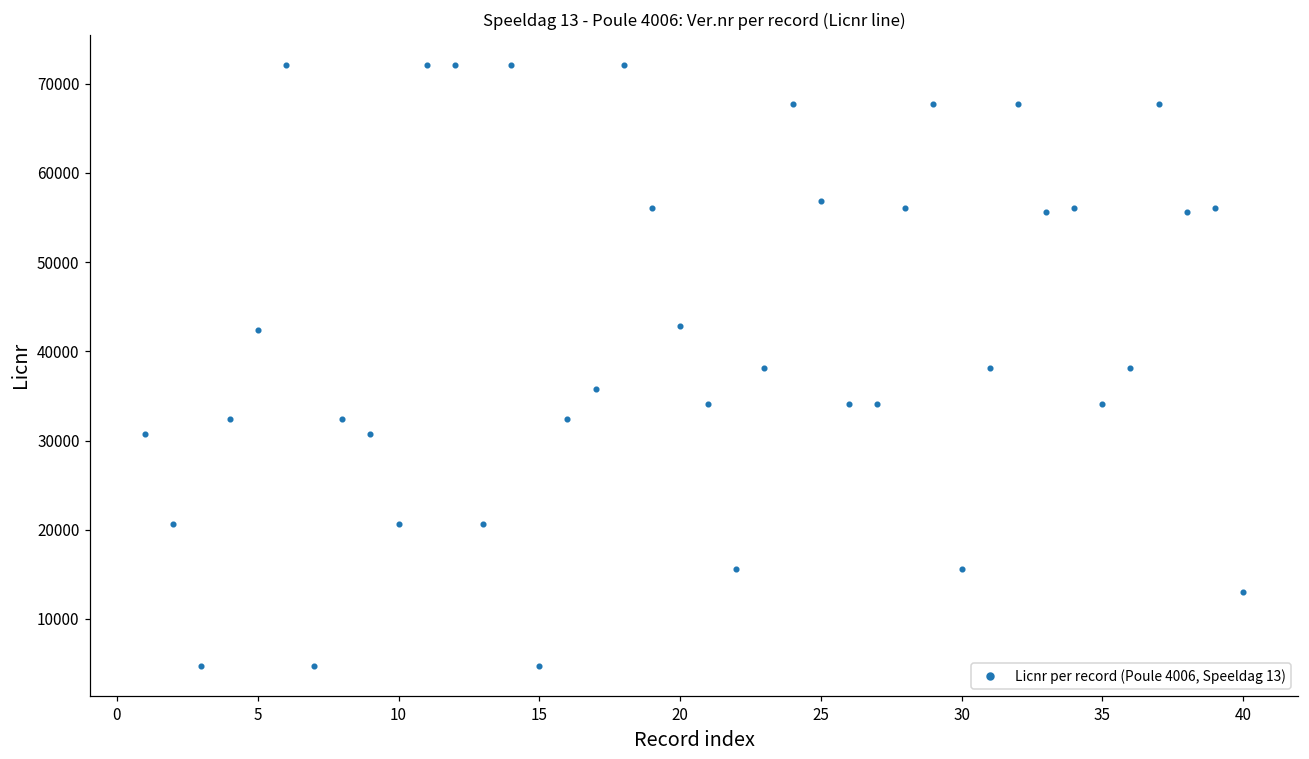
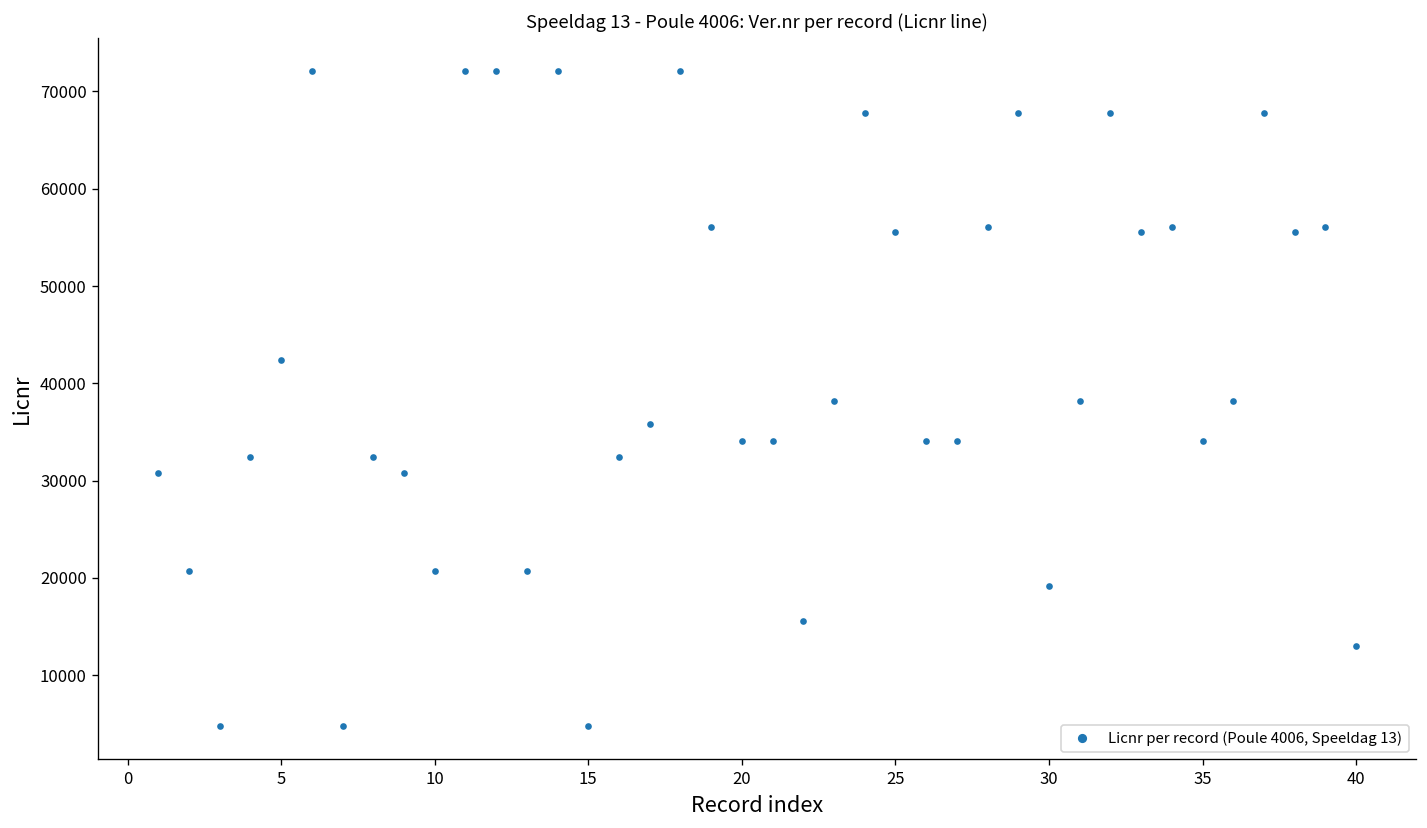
  {
    "5": 42000,
    "10": 21000,
    "15": 5000,
-   "20": 43000,
-   "25": 57000,
-   "30": 16000,
+   "20": 34000,
+   "25": 56000,
+   "30": 19000,
    "35": 34000,
    "40": 13000
  }
